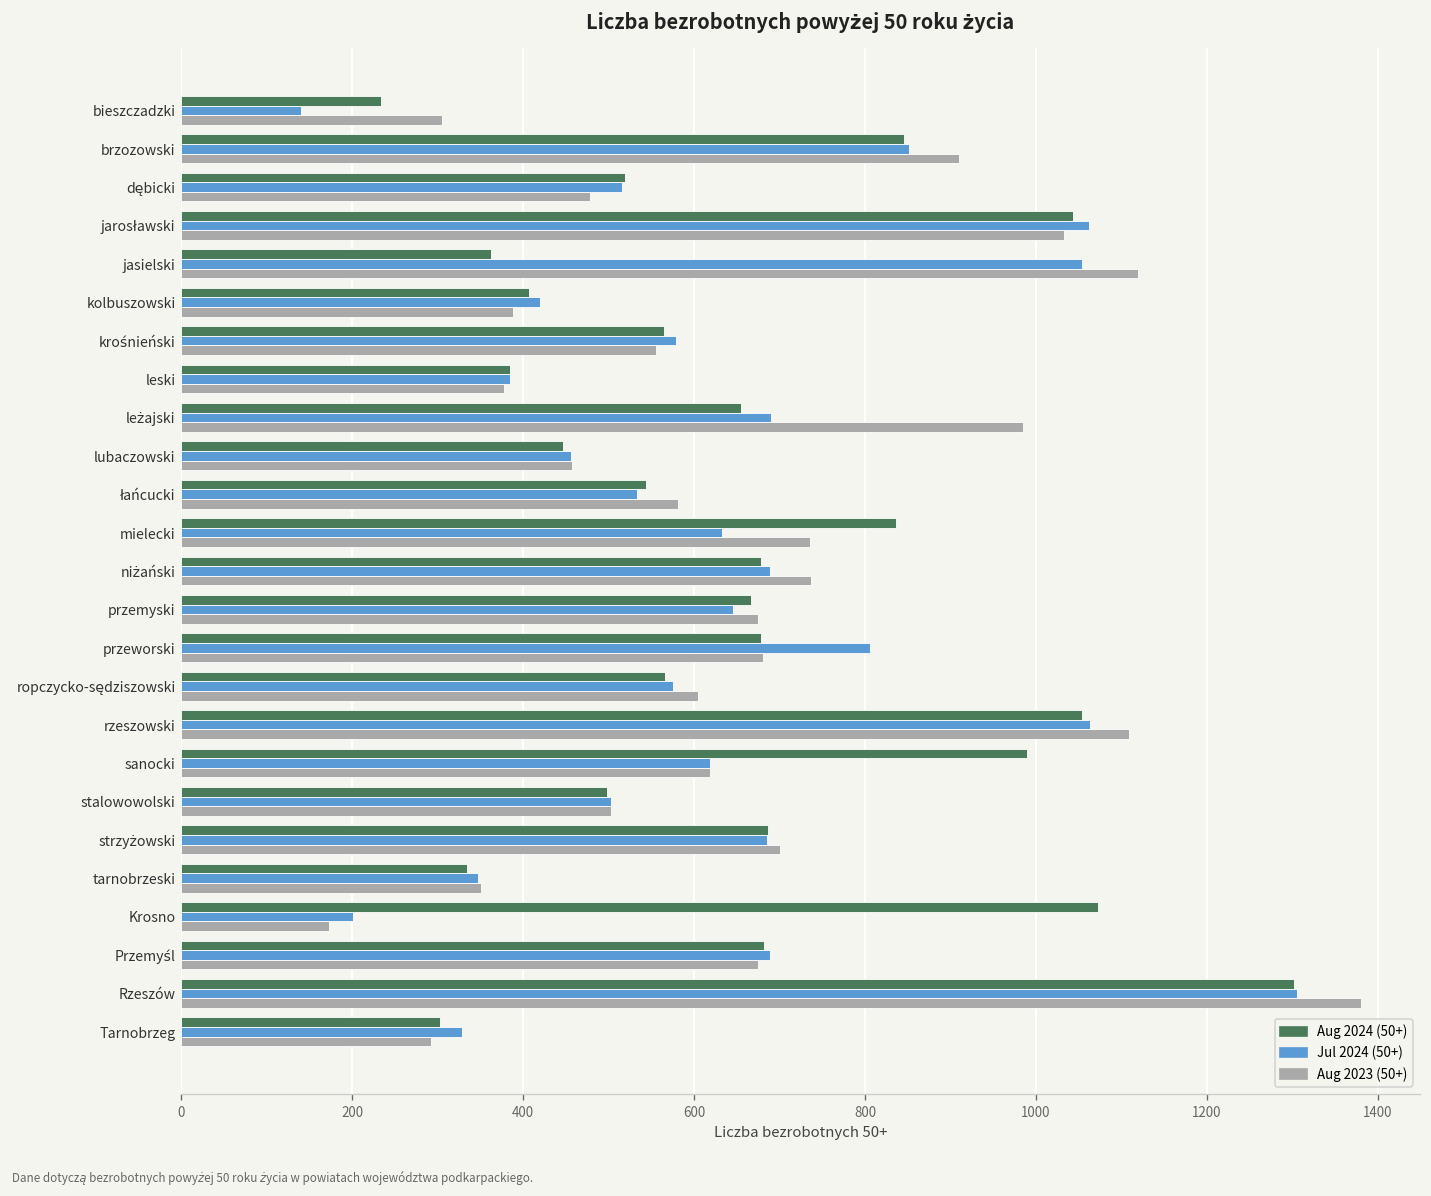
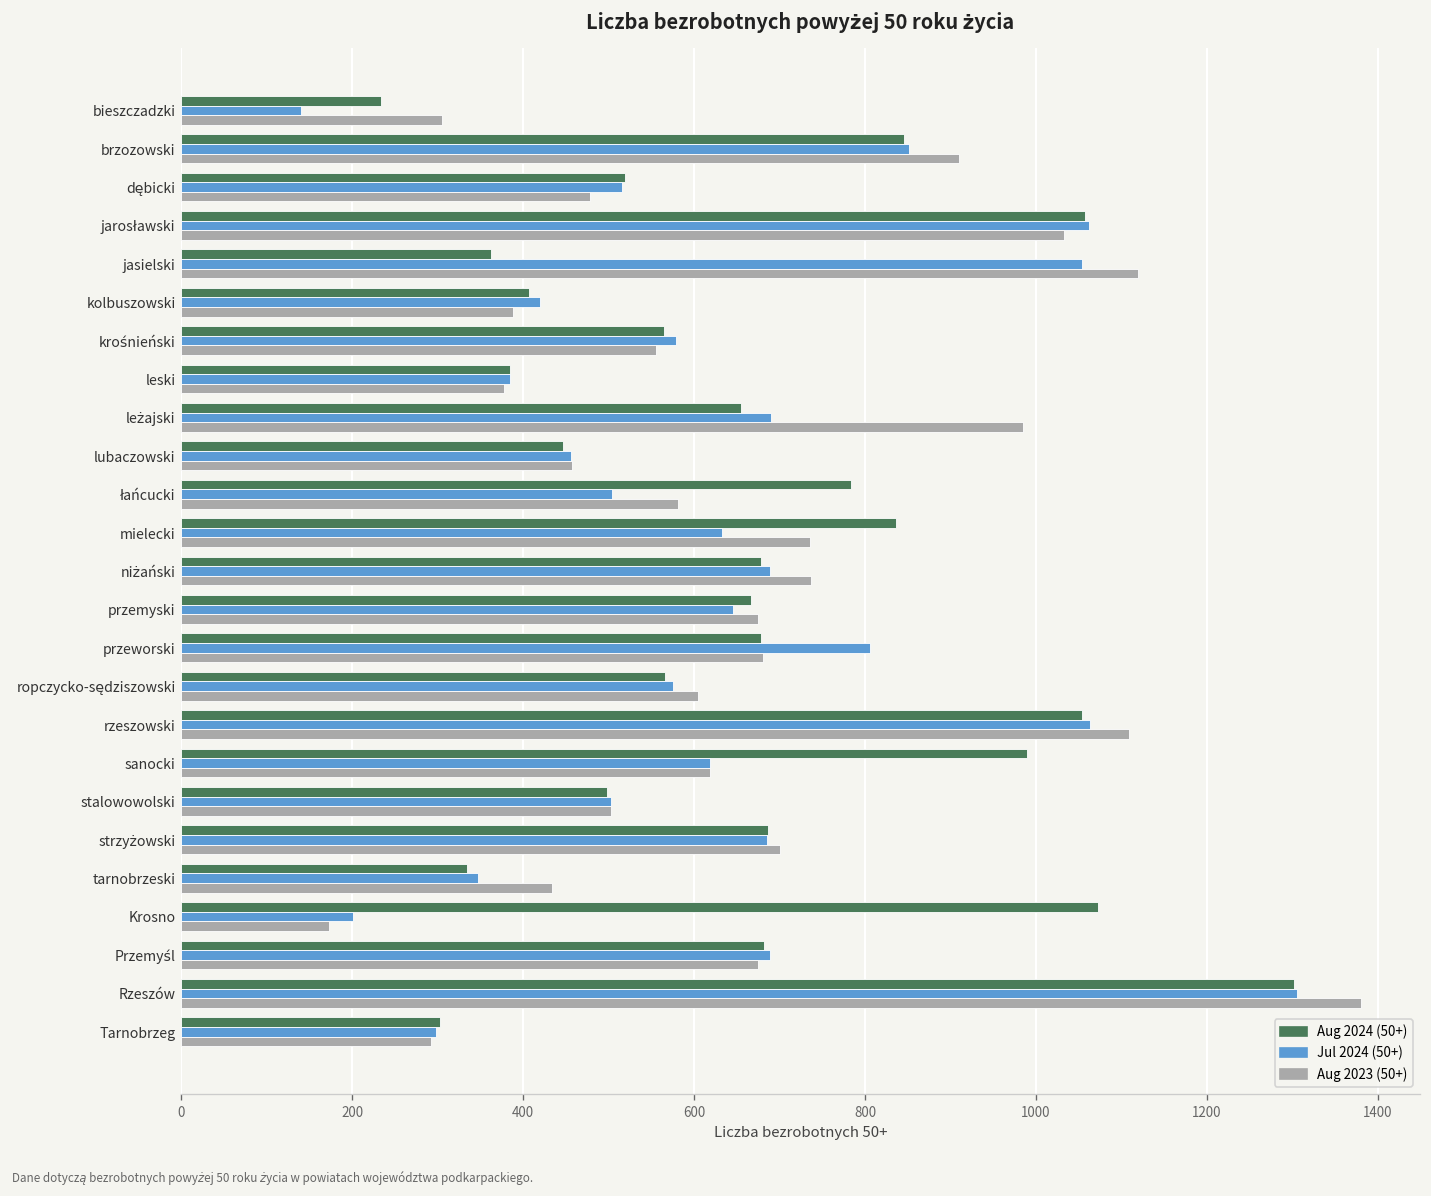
  {
    "Aug 2024 (50+)": {
      "bieszczadzki": 230,
      "brzozowski": 850,
      "dębicki": 520,
-     "jarosławski": 1040,
+     "jarosławski": 1060,
      "jasielski": 360,
      "kolbuszowski": 410,
      "krośnieński": 570,
      "leski": 380,
      "leżajski": 660,
      "lubaczowski": 450,
-     "łańcucki": 540,
+     "łańcucki": 780,
      "mielecki": 840,
      "niżański": 680,
      "przemyski": 670,
      "przeworski": 680,
      "ropczycko-sędziszowski": 570,
      "rzeszowski": 1050,
      "sanocki": 990,
      "stalowowolski": 500,
      "strzyżowski": 690,
      "tarnobrzeski": 330,
      "Krosno": 1070,
      "Przemyśl": 680,
      "Rzeszów": 1300,
      "Tarnobrzeg": 300
    },
    "Jul 2024 (50+)": {
      "bieszczadzki": 140,
      "brzozowski": 850,
      "dębicki": 520,
      "jarosławski": 1060,
      "jasielski": 1050,
      "kolbuszowski": 420,
      "krośnieński": 580,
      "leski": 380,
      "leżajski": 690,
      "lubaczowski": 460,
-     "łańcucki": 530,
+     "łańcucki": 500,
      "mielecki": 630,
      "niżański": 690,
      "przemyski": 650,
      "przeworski": 810,
      "ropczycko-sędziszowski": 580,
      "rzeszowski": 1060,
      "sanocki": 620,
      "stalowowolski": 500,
      "strzyżowski": 690,
      "tarnobrzeski": 350,
      "Krosno": 200,
      "Przemyśl": 690,
      "Rzeszów": 1310,
-     "Tarnobrzeg": 330
+     "Tarnobrzeg": 300
    },
    "Aug 2023 (50+)": {
      "bieszczadzki": 310,
      "brzozowski": 910,
      "dębicki": 480,
      "jarosławski": 1030,
      "jasielski": 1120,
      "kolbuszowski": 390,
      "krośnieński": 560,
      "leski": 380,
      "leżajski": 990,
      "lubaczowski": 460,
      "łańcucki": 580,
      "mielecki": 740,
      "niżański": 740,
      "przemyski": 680,
      "przeworski": 680,
      "ropczycko-sędziszowski": 610,
      "rzeszowski": 1110,
      "sanocki": 620,
      "stalowowolski": 500,
      "strzyżowski": 700,
-     "tarnobrzeski": 350,
+     "tarnobrzeski": 430,
      "Krosno": 170,
      "Przemyśl": 680,
      "Rzeszów": 1380,
      "Tarnobrzeg": 290
    }
  }
